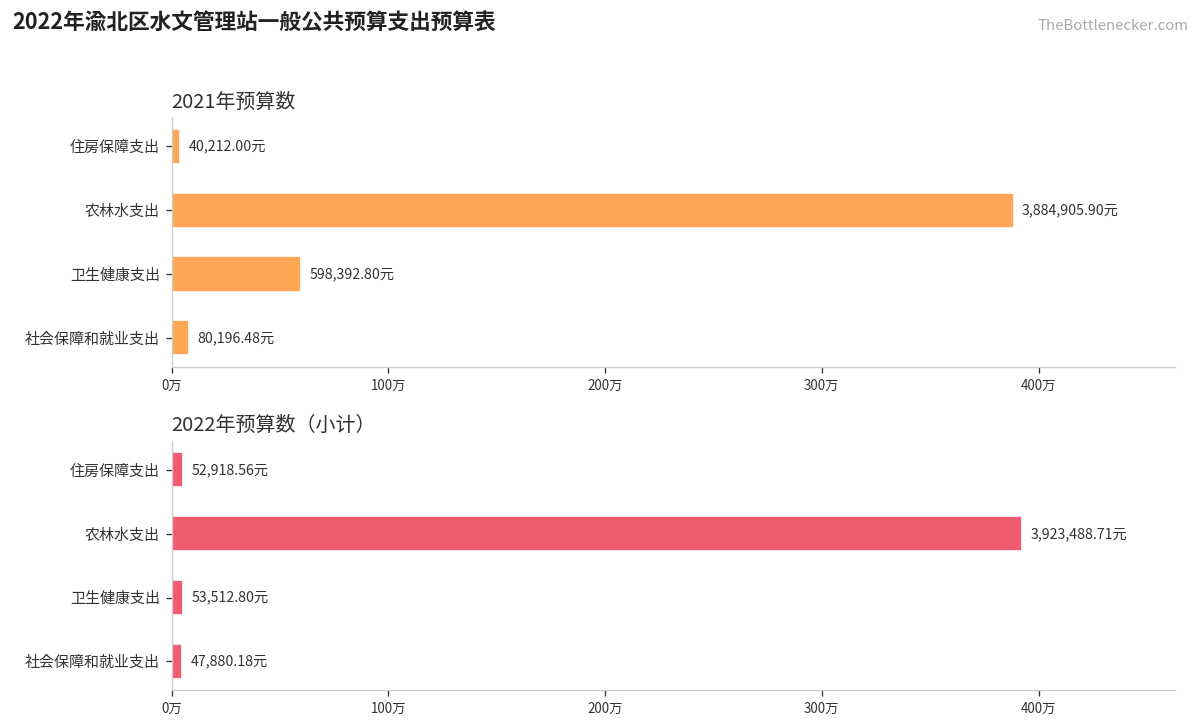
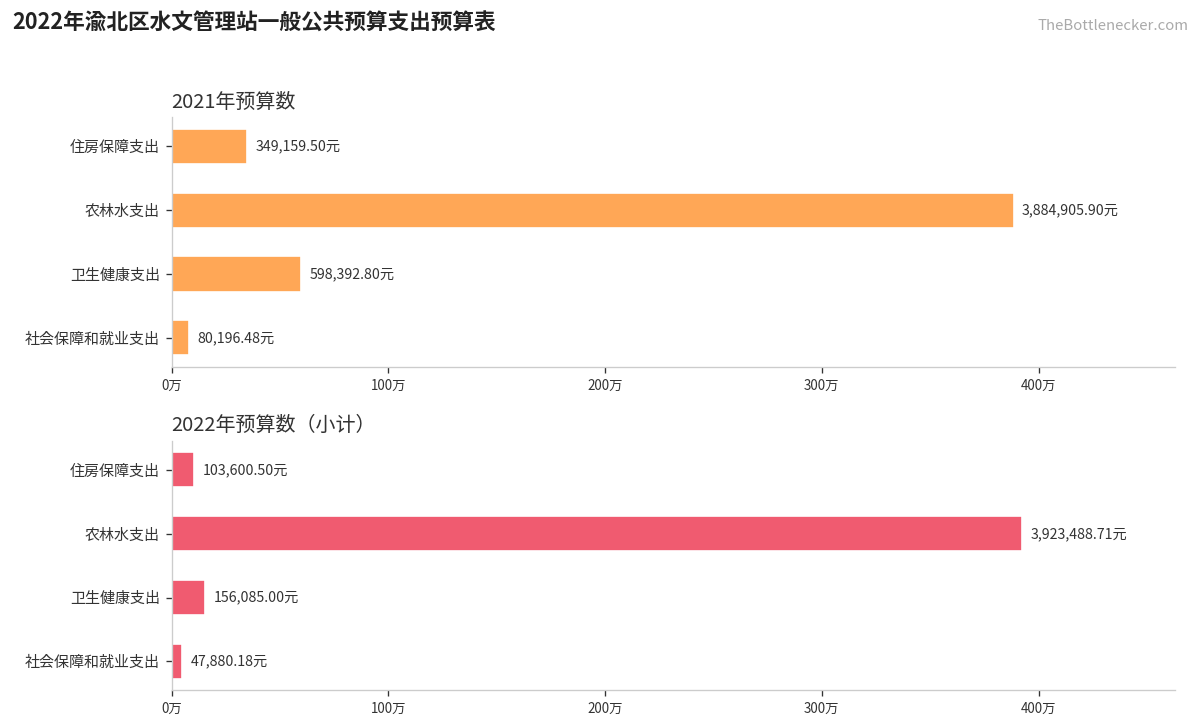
  {
    "2021年预算数": {
-     "住房保障支出": "40,212.00元",
+     "住房保障支出": "349,159.50元",
      "农林水支出": "3,884,905.90元",
      "卫生健康支出": "598,392.80元",
      "社会保障和就业支出": "80,196.48元"
    },
    "2022年预算数（小计）": {
-     "住房保障支出": "52,918.56元",
+     "住房保障支出": "103,600.50元",
      "农林水支出": "3,923,488.71元",
-     "卫生健康支出": "53,512.80元",
+     "卫生健康支出": "156,085.00元",
      "社会保障和就业支出": "47,880.18元"
    }
  }
